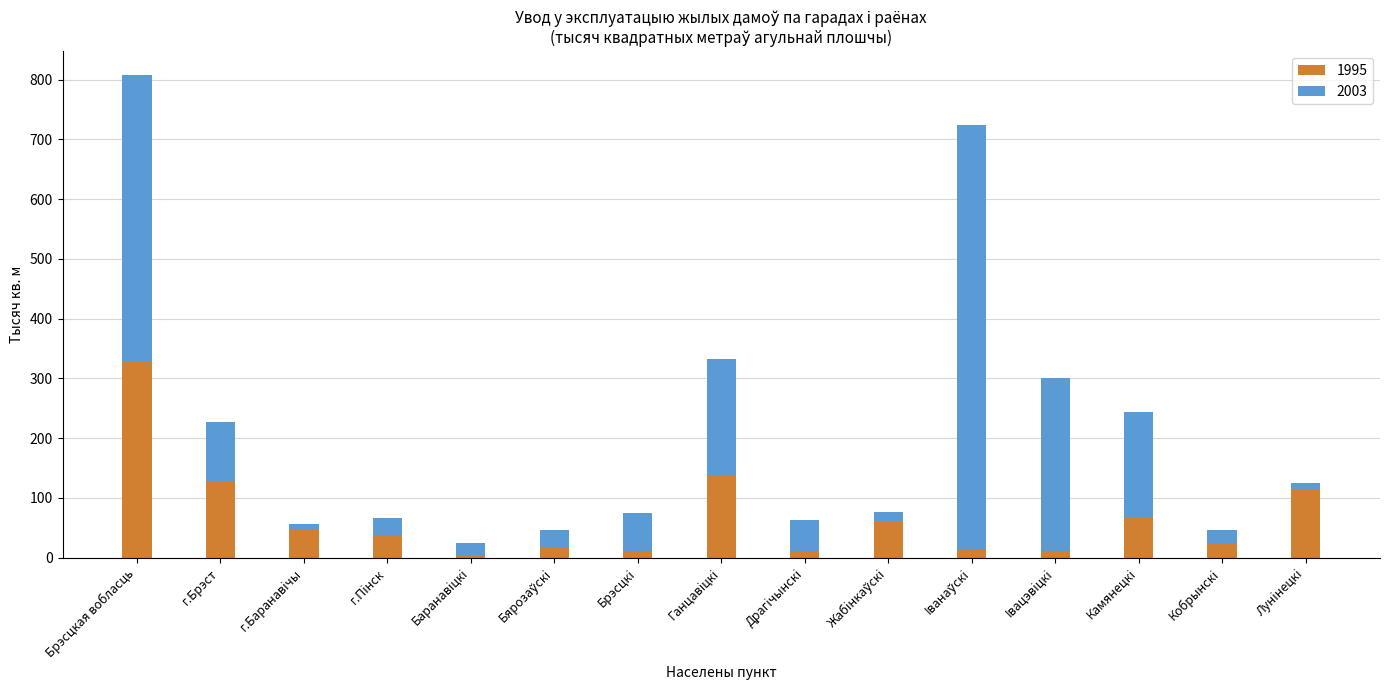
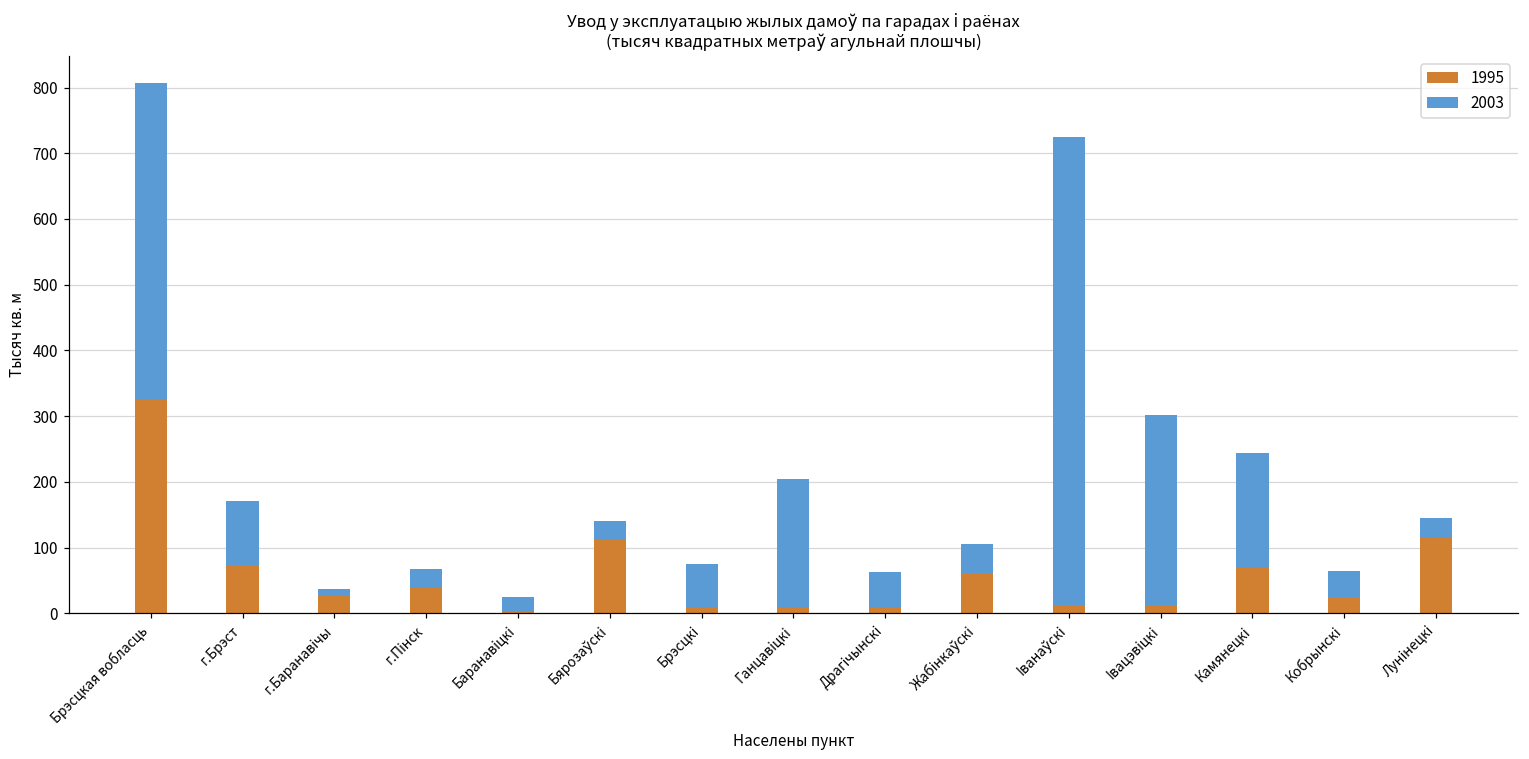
  {
    "1995": {
      "Брэсцкая вобласць": 330,
-     "г.Брэст": 130,
-     "г.Баранавiчы": 50,
+     "г.Брэст": 70,
+     "г.Баранавiчы": 30,
      "г.Пiнск": 40,
      "Баранавiцкi": 0,
-     "Бярозаўскi": 20,
+     "Бярозаўскi": 110,
      "Брэсцкi": 10,
-     "Ганцавiцкi": 140,
+     "Ганцавiцкi": 10,
      "Драгiчынскi": 10,
      "Жабiнкаўскi": 60,
      "Iванаўскi": 10,
      "Iвацэвiцкi": 10,
      "Камянецкi": 70,
      "Кобрынскi": 20,
      "Лунiнецкi": 110
    },
    "2003": {
      "Брэсцкая вобласць": 480,
      "г.Брэст": 100,
      "г.Баранавiчы": 10,
      "г.Пiнск": 30,
      "Баранавiцкi": 20,
      "Бярозаўскi": 30,
      "Брэсцкi": 60,
      "Ганцавiцкi": 190,
      "Драгiчынскi": 50,
-     "Жабiнкаўскi": 20,
+     "Жабiнкаўскi": 40,
      "Iванаўскi": 710,
      "Iвацэвiцкi": 290,
      "Камянецкi": 180,
-     "Кобрынскi": 20,
-     "Лунiнецкi": 10
+     "Кобрынскi": 40,
+     "Лунiнецкi": 30
    }
  }
